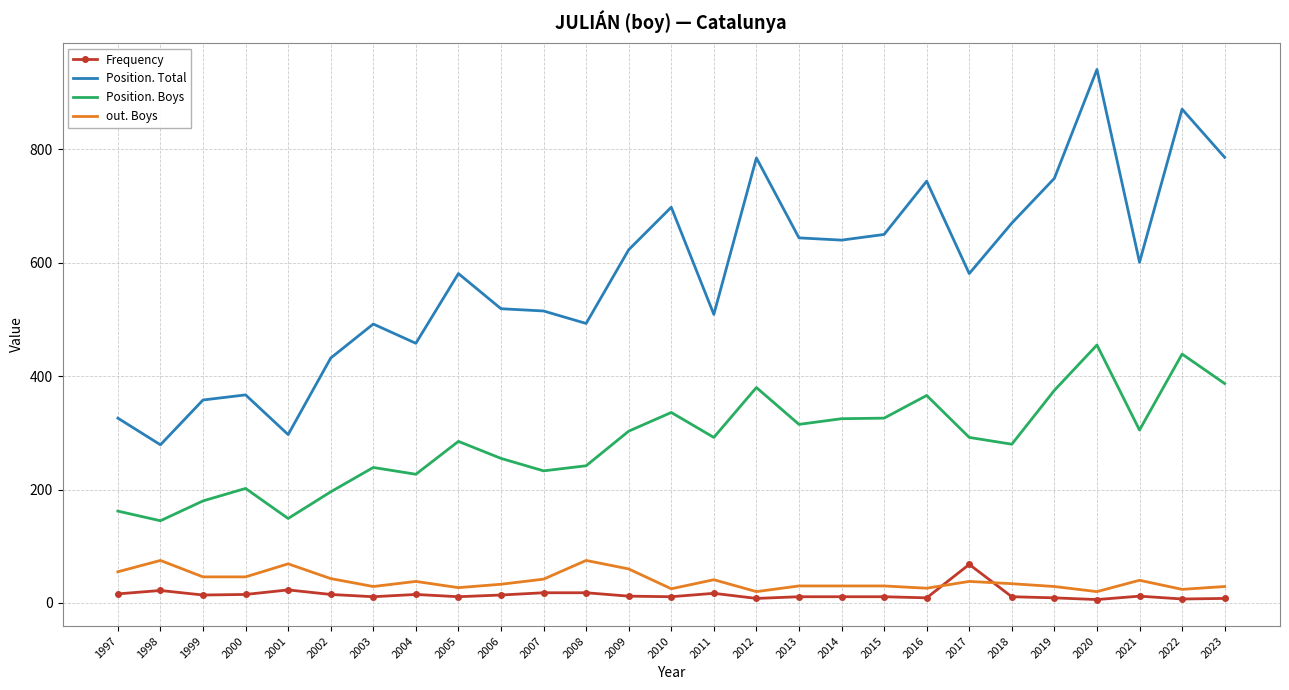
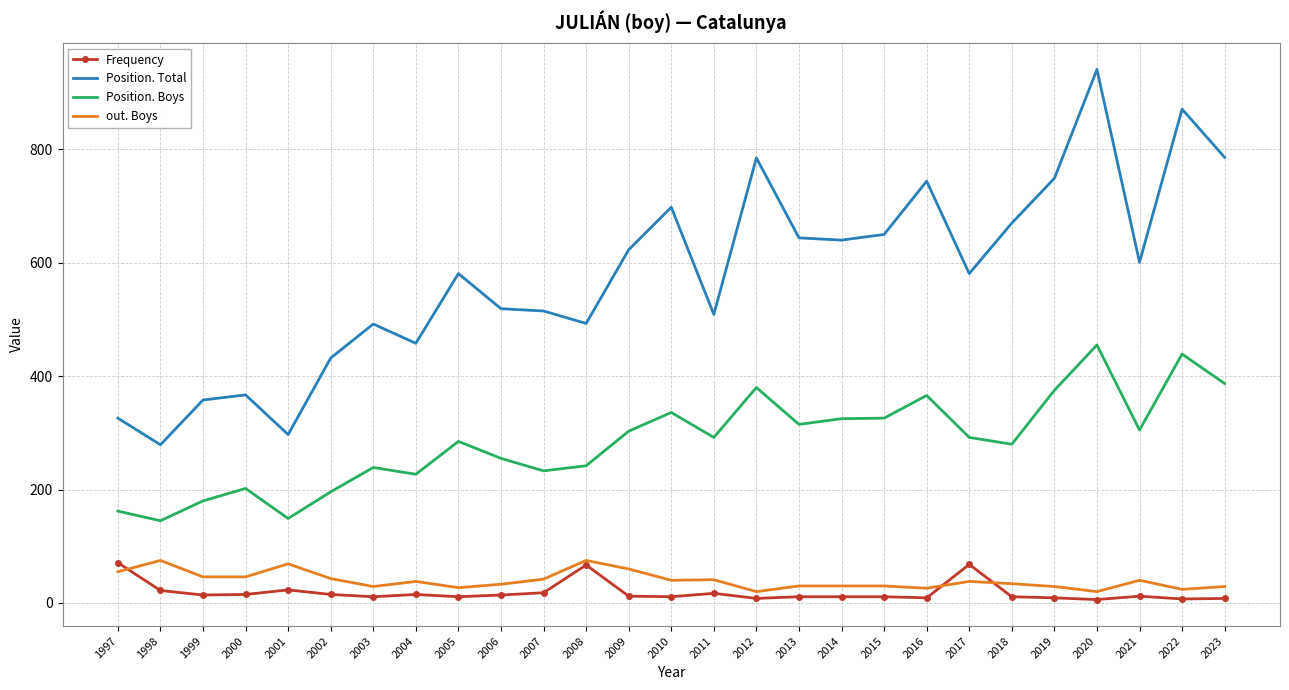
  {
    "Frequency": {
-     "1997": 20,
+     "1997": 70,
      "1998": 20,
      "1999": 10,
      "2000": 20,
      "2001": 20,
      "2002": 20,
      "2003": 10,
      "2004": 20,
      "2005": 10,
      "2006": 10,
      "2007": 20,
-     "2008": 20,
+     "2008": 70,
      "2009": 10,
      "2010": 10,
      "2011": 20,
      "2012": 10,
      "2013": 10,
      "2014": 10,
      "2015": 10,
      "2016": 10,
      "2017": 70,
      "2018": 10,
      "2019": 10,
      "2020": 10,
      "2021": 10,
      "2022": 10,
      "2023": 10
    },
    "Position. Total": {
      "1997": 330,
      "1998": 280,
      "1999": 360,
      "2000": 370,
      "2001": 300,
      "2002": 430,
      "2003": 490,
      "2004": 460,
      "2005": 580,
      "2006": 520,
      "2007": 520,
      "2008": 490,
      "2009": 620,
      "2010": 700,
      "2011": 510,
      "2012": 790,
      "2013": 640,
      "2014": 640,
      "2015": 650,
      "2016": 740,
      "2017": 580,
      "2018": 670,
      "2019": 750,
      "2020": 940,
      "2021": 600,
      "2022": 870,
      "2023": 790
    },
    "Position. Boys": {
      "1997": 160,
      "1998": 150,
      "1999": 180,
      "2000": 200,
      "2001": 150,
      "2002": 200,
      "2003": 240,
      "2004": 230,
      "2005": 290,
      "2006": 260,
      "2007": 230,
      "2008": 240,
      "2009": 300,
      "2010": 340,
      "2011": 290,
      "2012": 380,
      "2013": 320,
      "2014": 330,
      "2015": 330,
      "2016": 370,
      "2017": 290,
      "2018": 280,
      "2019": 380,
      "2020": 460,
      "2021": 310,
      "2022": 440,
      "2023": 390
    },
    "out. Boys": {
      "1997": 60,
      "1998": 80,
      "1999": 50,
      "2000": 50,
      "2001": 70,
      "2002": 40,
      "2003": 30,
      "2004": 40,
      "2005": 30,
      "2006": 30,
      "2007": 40,
      "2008": 80,
      "2009": 60,
-     "2010": 30,
+     "2010": 40,
      "2011": 40,
      "2012": 20,
      "2013": 30,
      "2014": 30,
      "2015": 30,
      "2016": 30,
      "2017": 40,
      "2018": 30,
      "2019": 30,
      "2020": 20,
      "2021": 40,
      "2022": 20,
      "2023": 30
    }
  }
